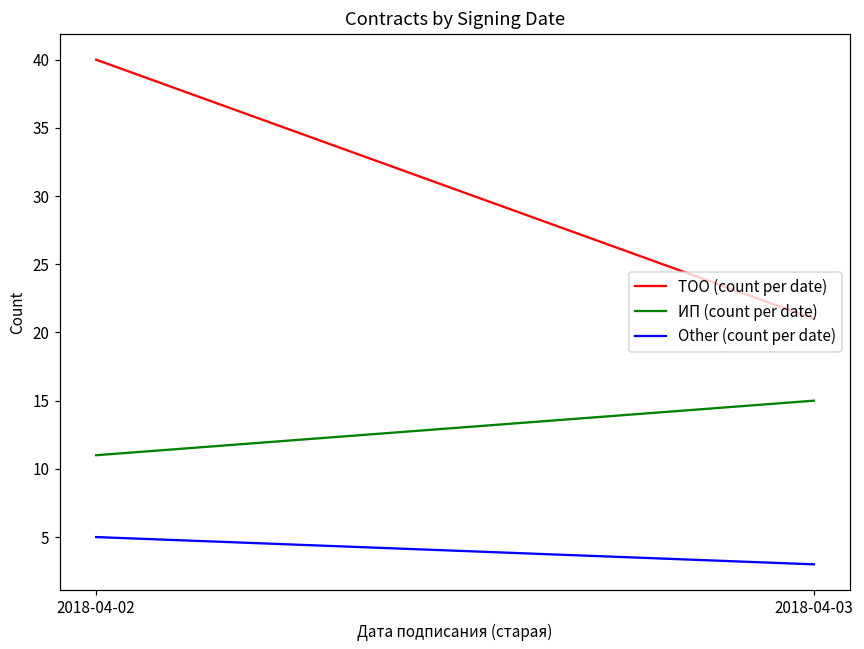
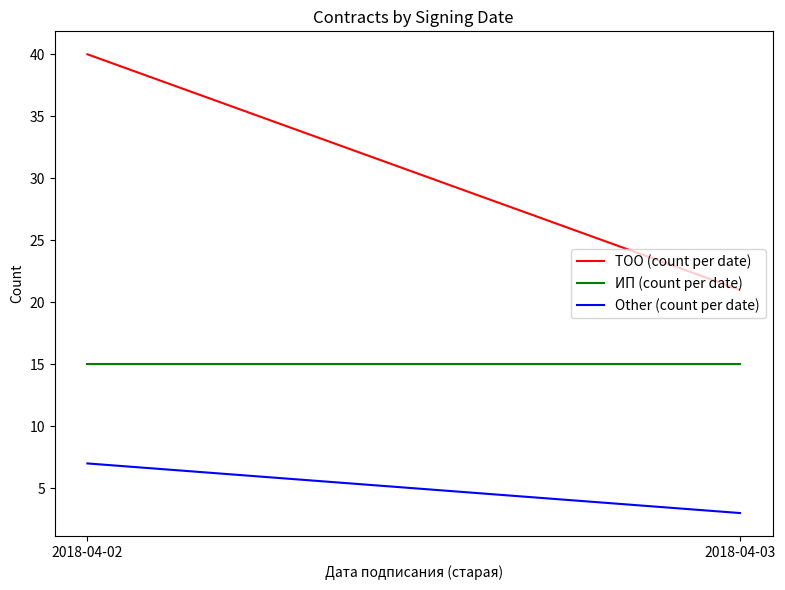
  {
    "ТОО (count per date)": {
      "2018-04-02": 40
    },
    "ИП (count per date)": {
-     "2018-04-02": 11,
+     "2018-04-02": 15,
      "2018-04-03": 15
    },
    "Other (count per date)": {
-     "2018-04-02": 5,
+     "2018-04-02": 7,
      "2018-04-03": 3
    }
  }
